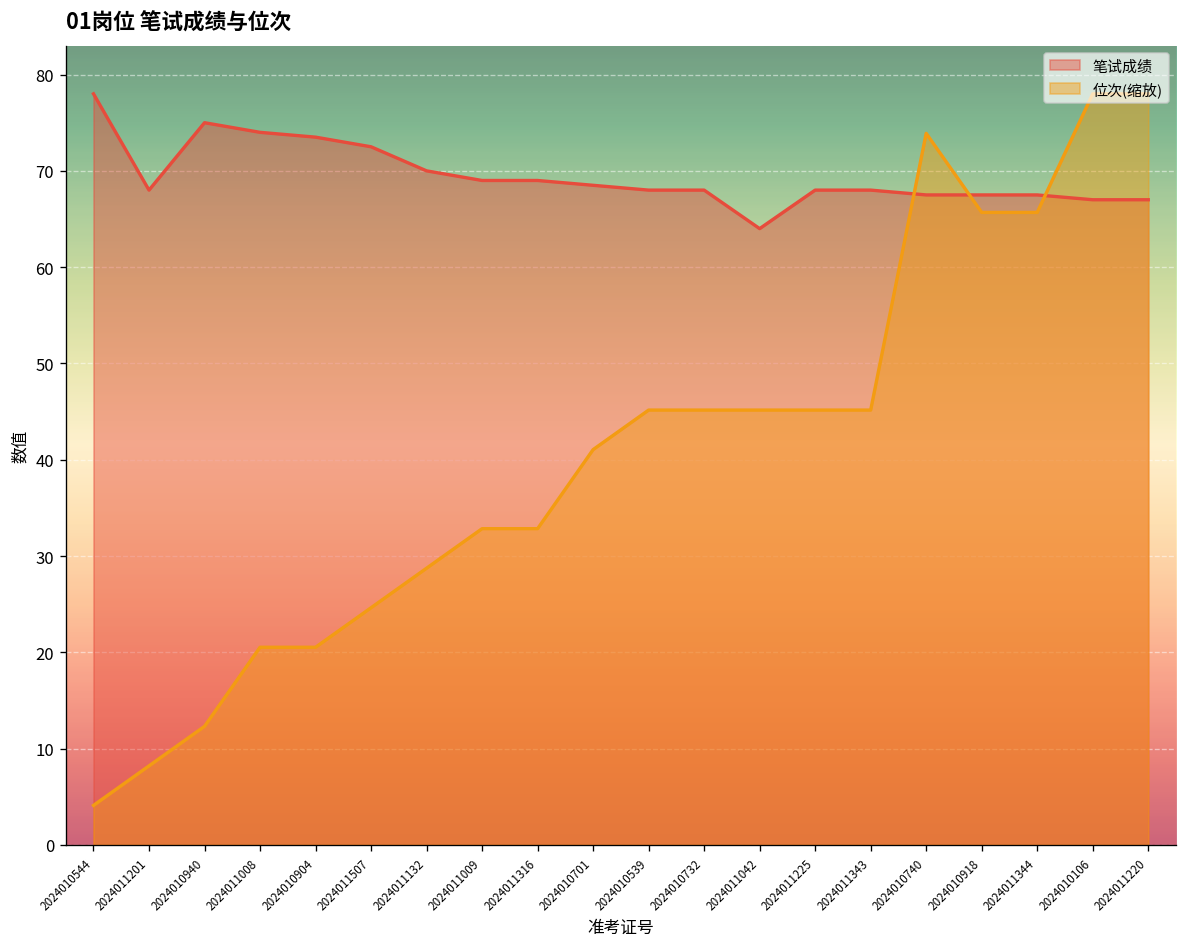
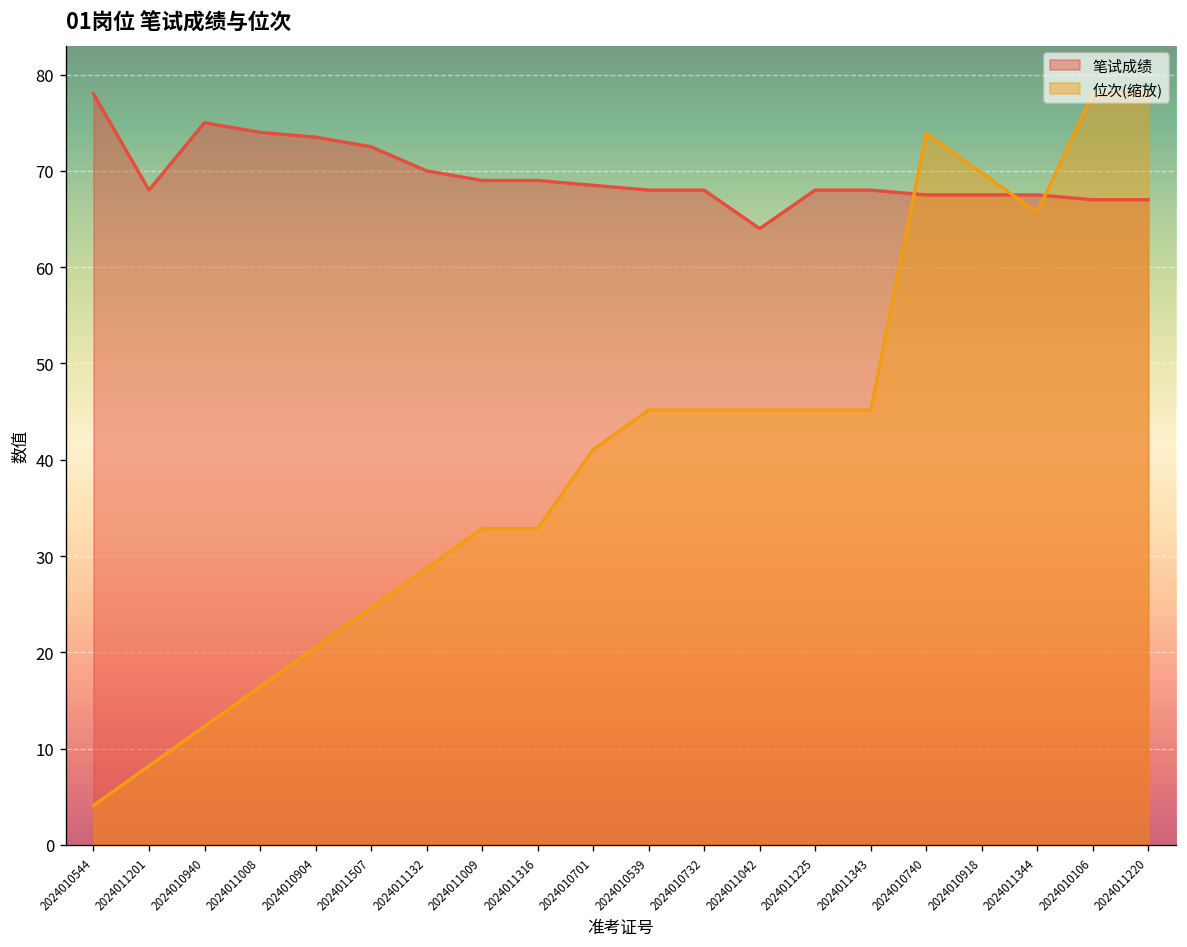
  {
    "笔试成绩": {
      "2024010544": 78,
      "2024011201": 68,
      "2024010940": 75,
      "2024011008": 74,
      "2024010904": 74,
      "2024011507": 73,
      "2024011132": 70,
      "2024011009": 69,
      "2024011316": 69,
      "2024010701": 69,
      "2024010539": 68,
      "2024010732": 68,
      "2024011042": 64,
      "2024011225": 68,
      "2024011343": 68,
      "2024010740": 68,
      "2024010918": 68,
      "2024011344": 68,
      "2024010106": 67,
      "2024011220": 67
    },
    "位次(缩放)": {
      "2024010544": 4,
      "2024011201": 8,
      "2024010940": 12,
-     "2024011008": 21,
+     "2024011008": 16,
      "2024010904": 21,
      "2024011507": 25,
      "2024011132": 29,
      "2024011009": 33,
      "2024011316": 33,
      "2024010701": 41,
      "2024010539": 45,
      "2024010732": 45,
      "2024011042": 45,
      "2024011225": 45,
      "2024011343": 45,
      "2024010740": 74,
-     "2024010918": 66,
+     "2024010918": 70,
      "2024011344": 66
    }
  }
